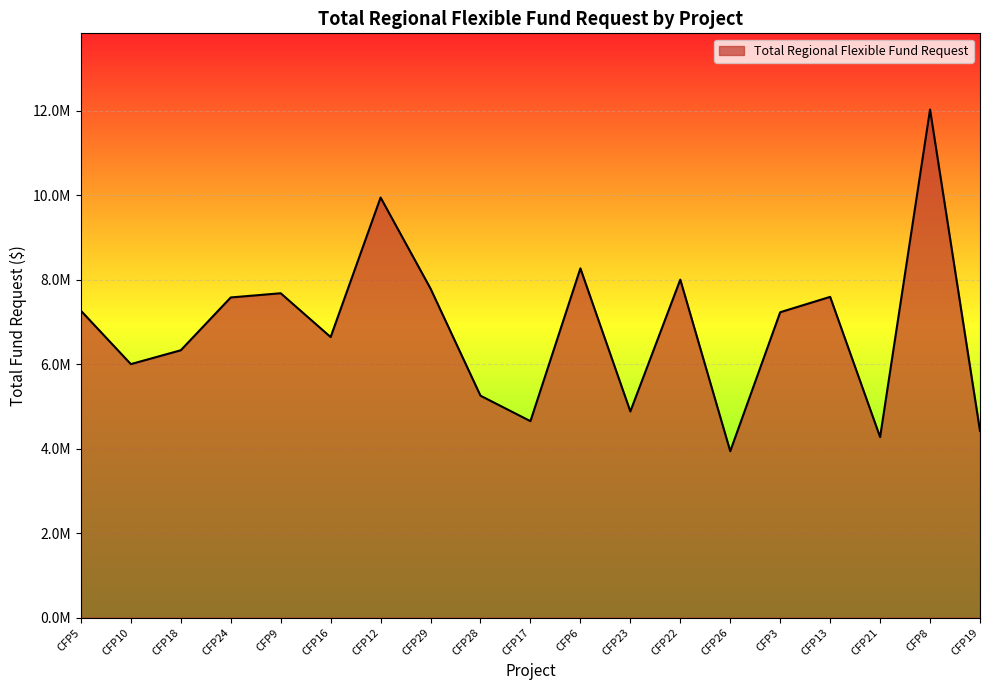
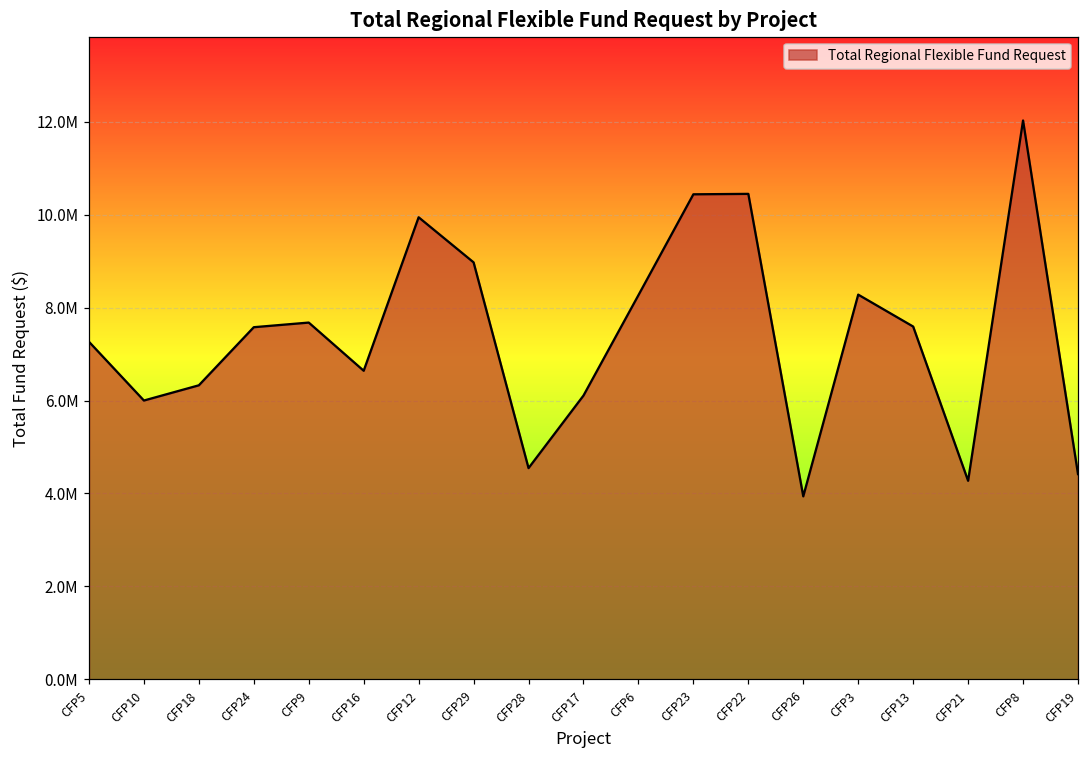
  {
    "CFP5": 7300000,
    "CFP10": 6000000,
    "CFP18": 6300000,
    "CFP24": 7600000,
    "CFP9": 7700000,
    "CFP16": 6600000,
    "CFP12": 9900000,
-   "CFP29": 7800000,
-   "CFP28": 5300000,
-   "CFP17": 4600000,
+   "CFP29": 9000000,
+   "CFP28": 4500000,
+   "CFP17": 6100000,
    "CFP6": 8300000,
-   "CFP23": 4900000,
-   "CFP22": 8000000,
+   "CFP23": 10400000,
+   "CFP22": 10400000,
    "CFP26": 3900000,
-   "CFP3": 7200000,
+   "CFP3": 8300000,
    "CFP13": 7600000,
    "CFP21": 4300000,
    "CFP8": 12000000,
    "CFP19": 4400000
  }
